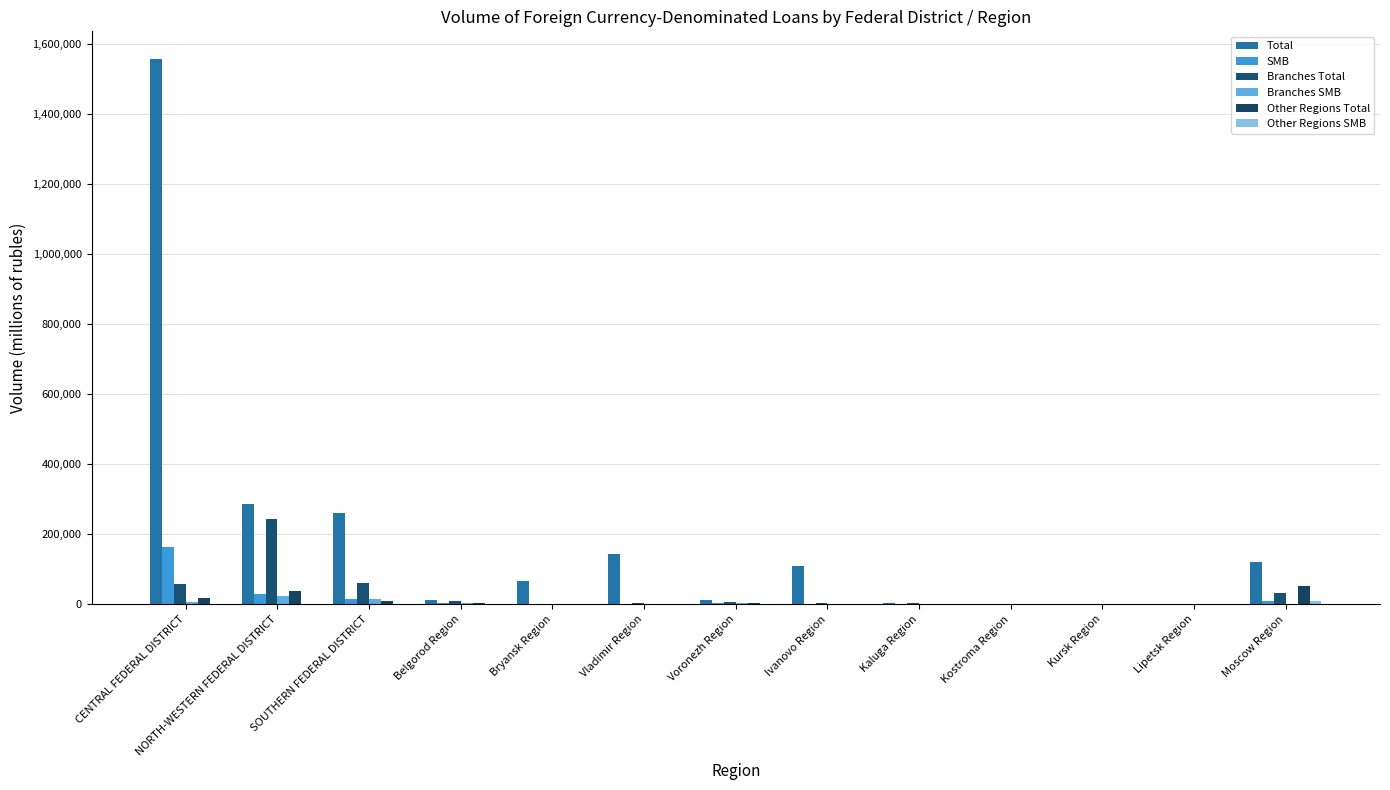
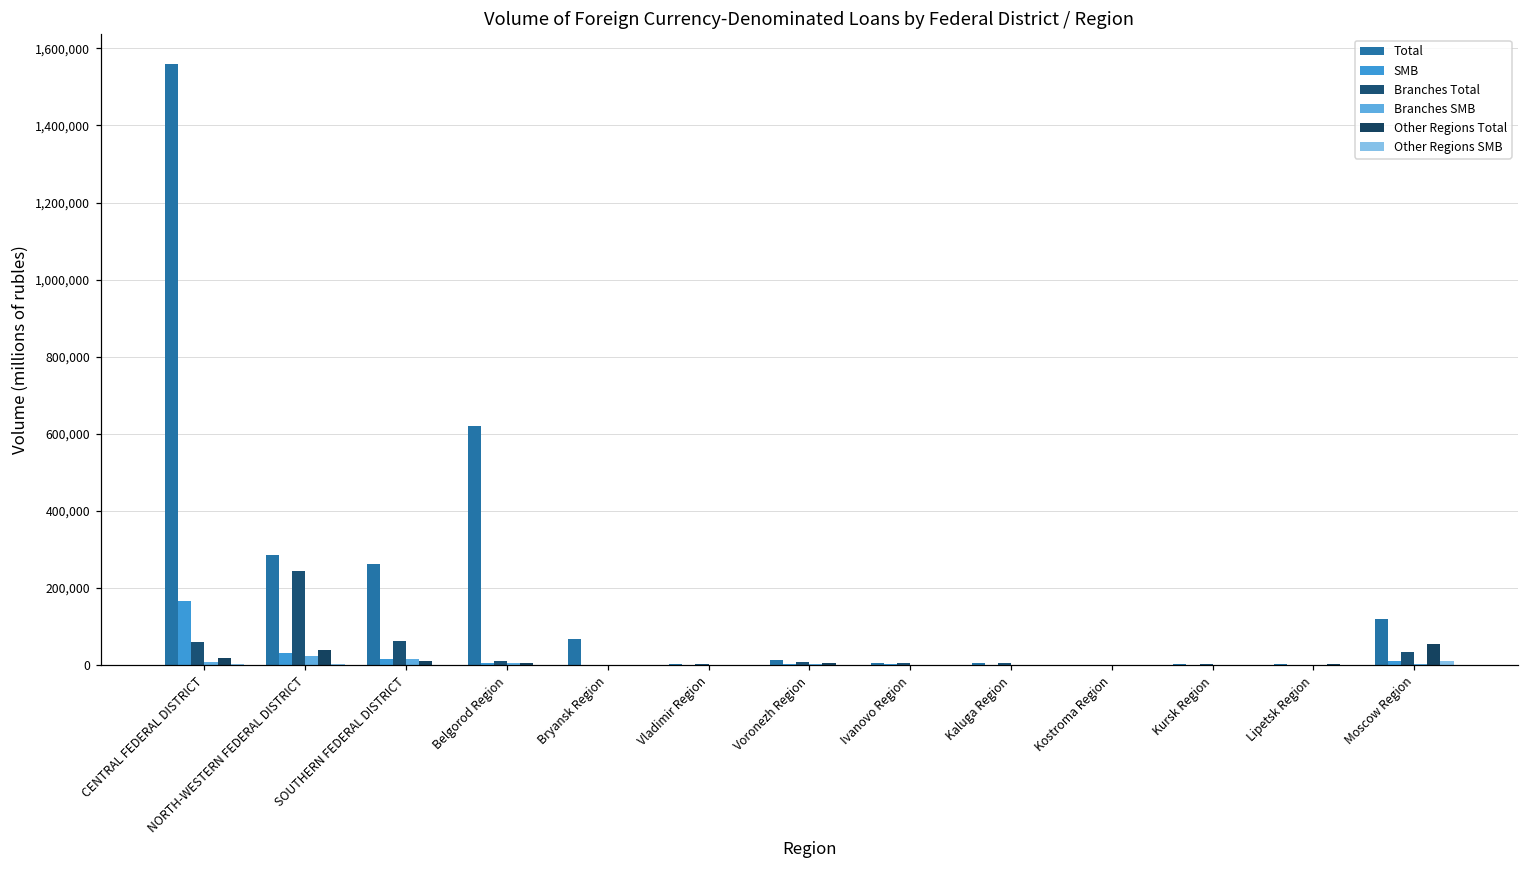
  {
    "Total": {
      "CENTRAL FEDERAL DISTRICT": "1,560,000",
      "NORTH-WESTERN FEDERAL DISTRICT": "290,000",
      "SOUTHERN FEDERAL DISTRICT": "260,000",
-     "Belgorod Region": "10,000",
+     "Belgorod Region": "620,000",
      "Bryansk Region": "70,000",
-     "Vladimir Region": "140,000",
+     "Vladimir Region": "0",
      "Voronezh Region": "10,000",
-     "Ivanovo Region": "110,000",
+     "Ivanovo Region": "10,000",
      "Moscow Region": "120,000"
    }
  }
